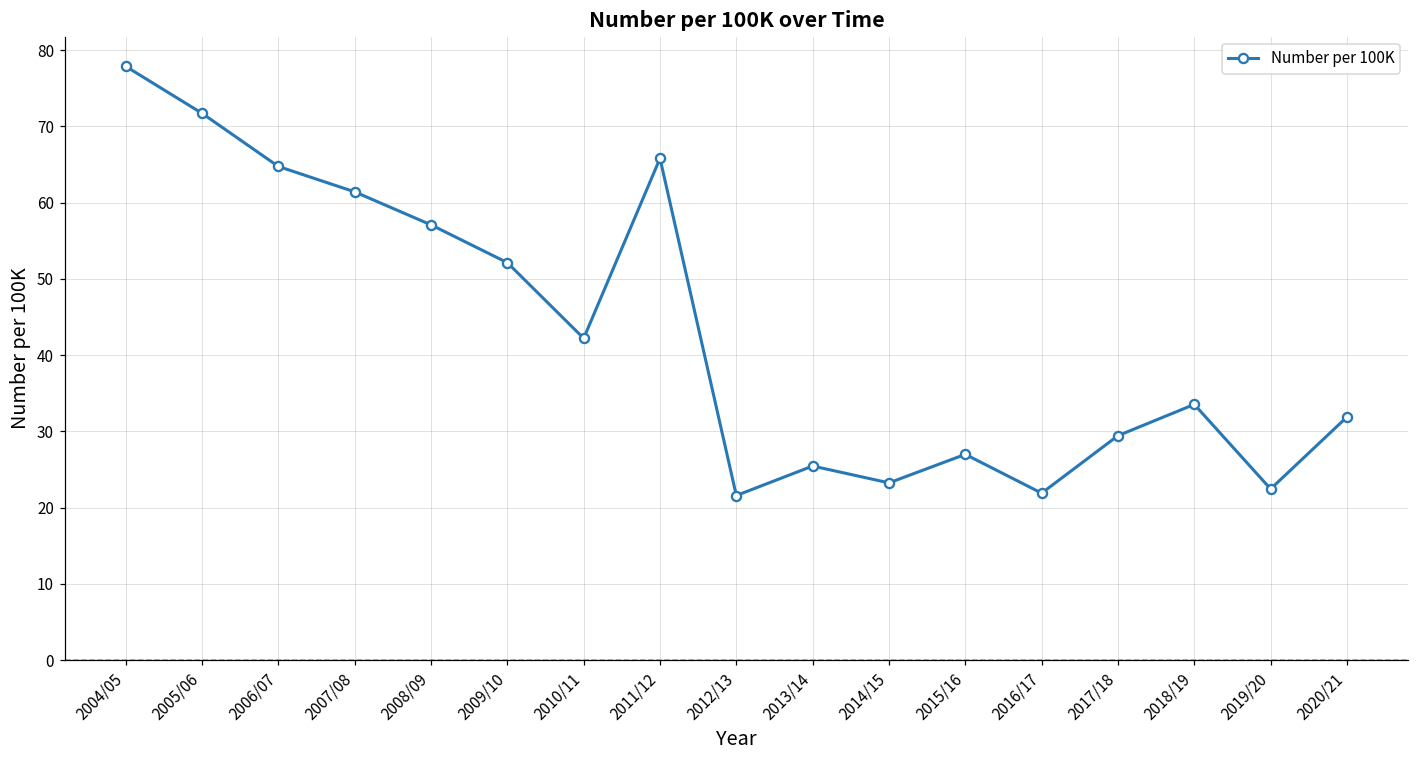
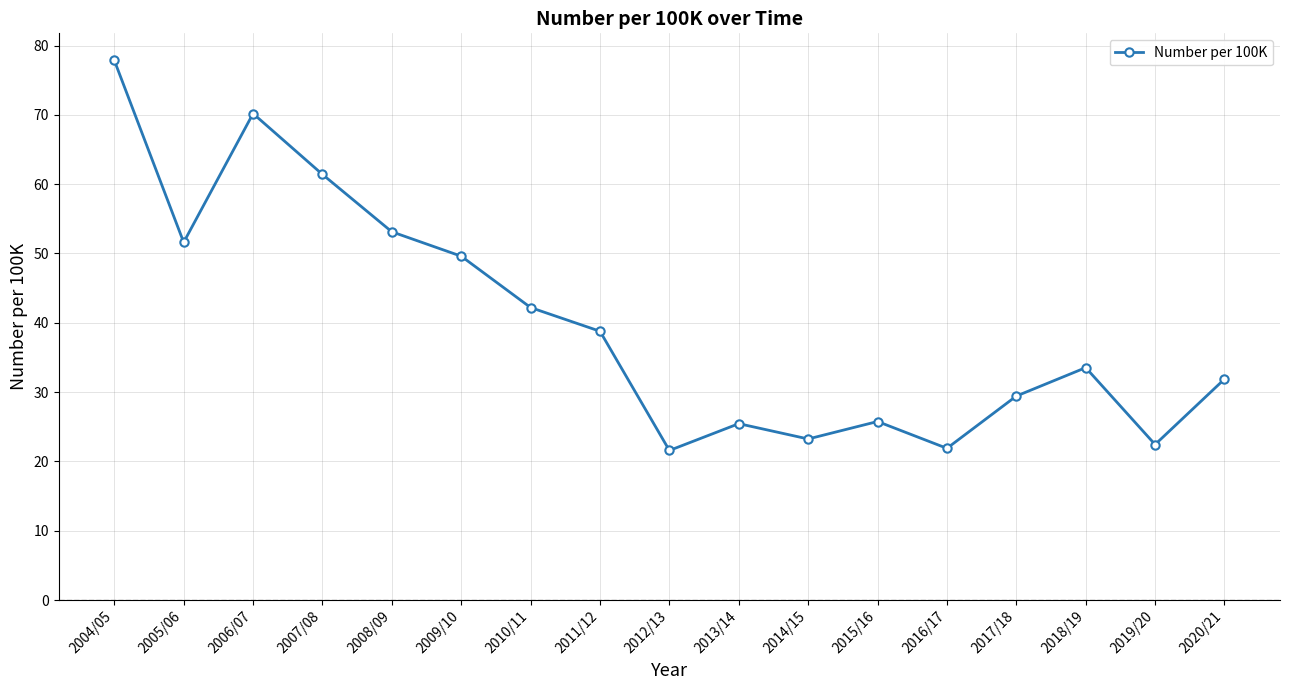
  {
    "2004/05": 78,
-   "2005/06": 72,
-   "2006/07": 65,
+   "2005/06": 52,
+   "2006/07": 70,
    "2007/08": 61,
-   "2008/09": 57,
-   "2009/10": 52,
+   "2008/09": 53,
+   "2009/10": 50,
    "2010/11": 42,
-   "2011/12": 66,
+   "2011/12": 39,
    "2012/13": 22,
    "2013/14": 25,
    "2014/15": 23,
-   "2015/16": 27,
+   "2015/16": 26,
    "2016/17": 22,
    "2017/18": 29,
    "2018/19": 34,
    "2019/20": 22,
    "2020/21": 32
  }
